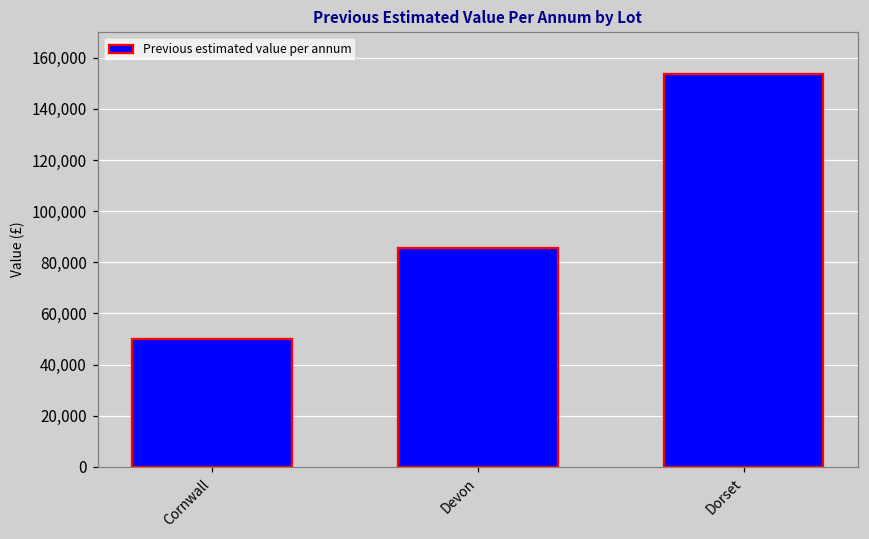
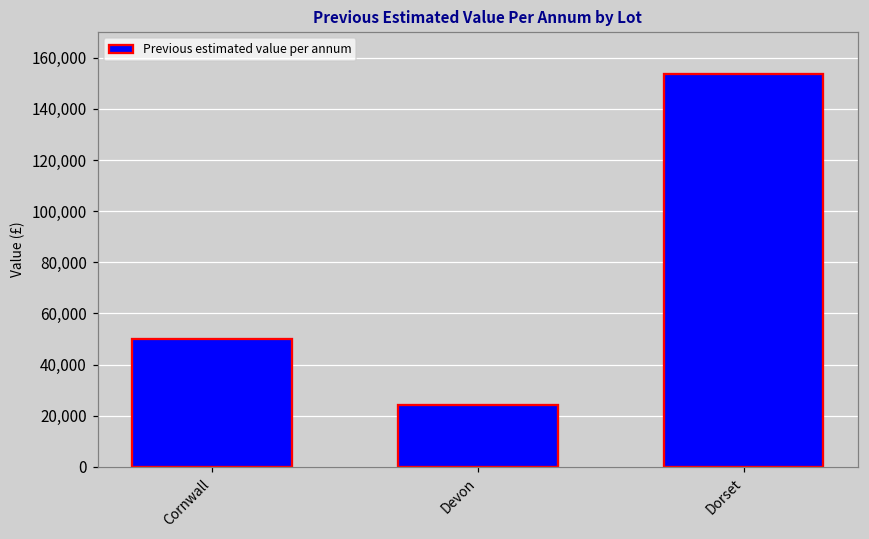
  {
    "Cornwall": "50,000",
-   "Devon": "86,000",
+   "Devon": "24,000",
    "Dorset": "154,000"
  }
